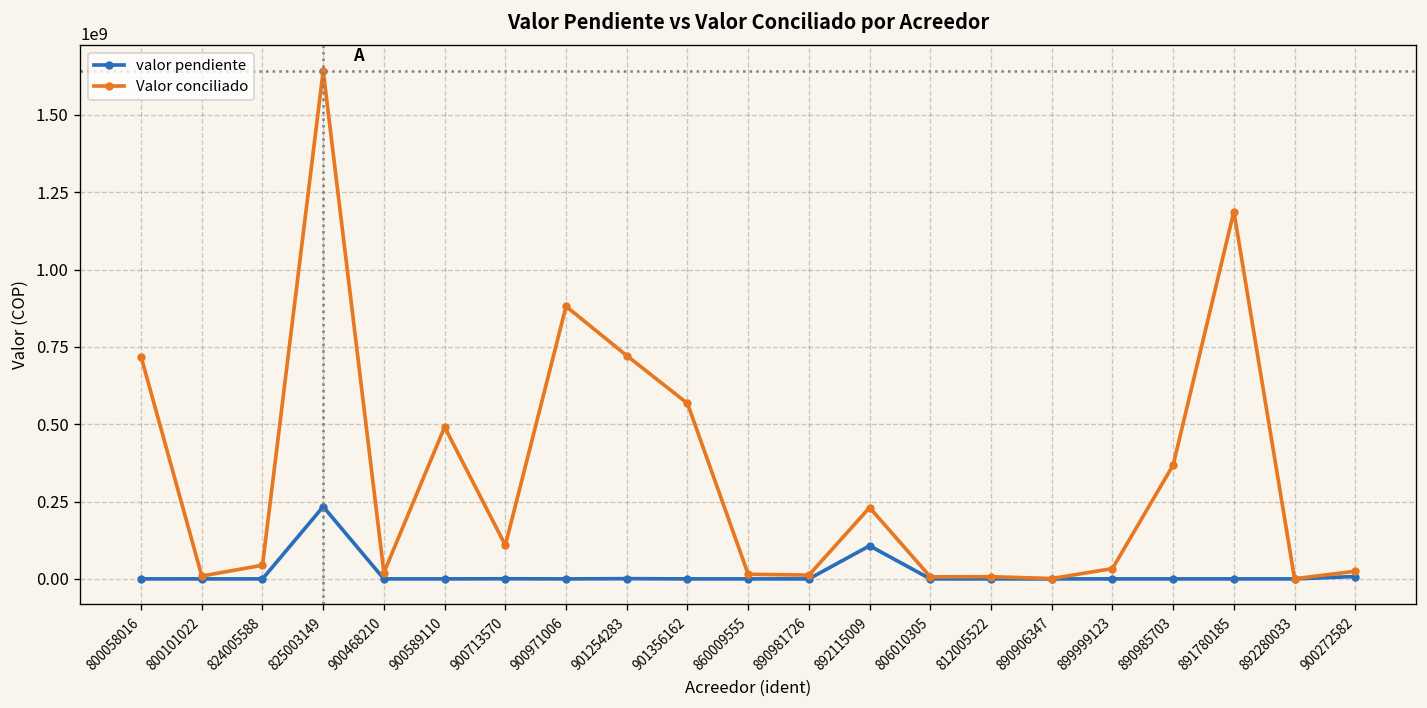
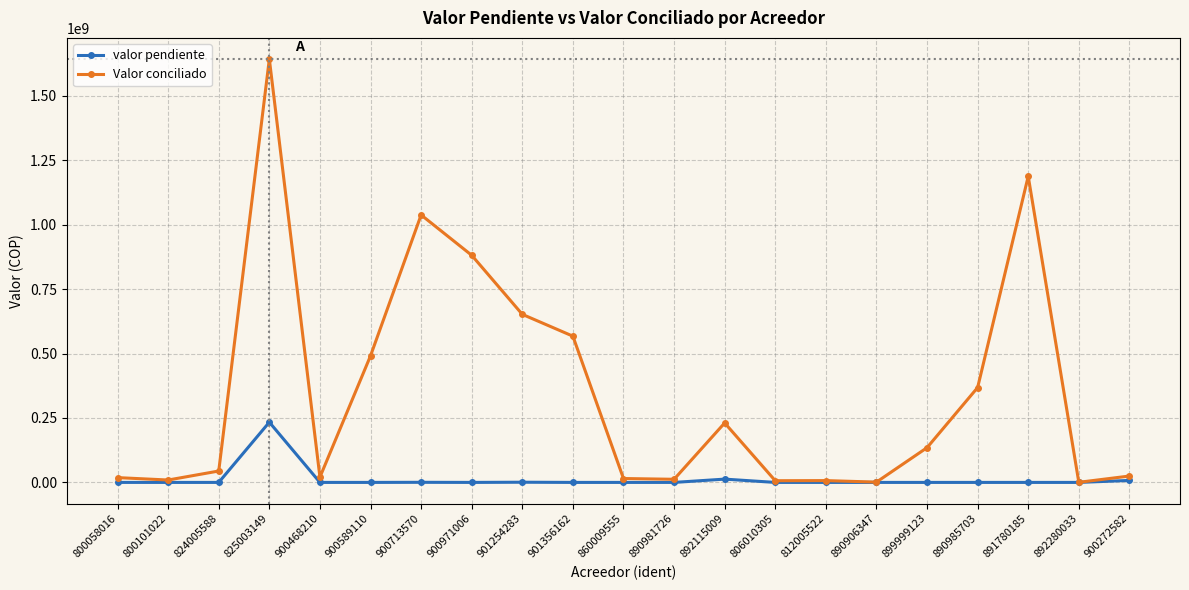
  {
    "valor pendiente": {
      "800058016": 0,
      "824005588": 0,
      "825003149": 230000000,
      "900468210": 0,
      "900589110": 0,
      "900713570": 0,
      "900971006": 0,
      "901254283": 0,
      "901356162": 0,
      "860009555": 0,
      "890981726": 0,
-     "892115009": 110000000,
+     "892115009": 10000000,
      "899999123": 0,
      "890985703": 0,
      "891780185": 0,
      "900272582": 10000000
    },
    "Valor conciliado": {
-     "800058016": 720000000,
+     "800058016": 20000000,
      "824005588": 40000000,
      "825003149": 1640000000,
      "900468210": 20000000,
      "900589110": 490000000,
-     "900713570": 110000000,
+     "900713570": 1040000000,
      "900971006": 880000000,
-     "901254283": 720000000,
+     "901254283": 650000000,
      "901356162": 570000000,
      "860009555": 20000000,
      "890981726": 10000000,
      "892115009": 230000000,
-     "899999123": 30000000,
+     "899999123": 130000000,
      "890985703": 370000000,
      "891780185": 1190000000,
      "900272582": 20000000
    }
  }
